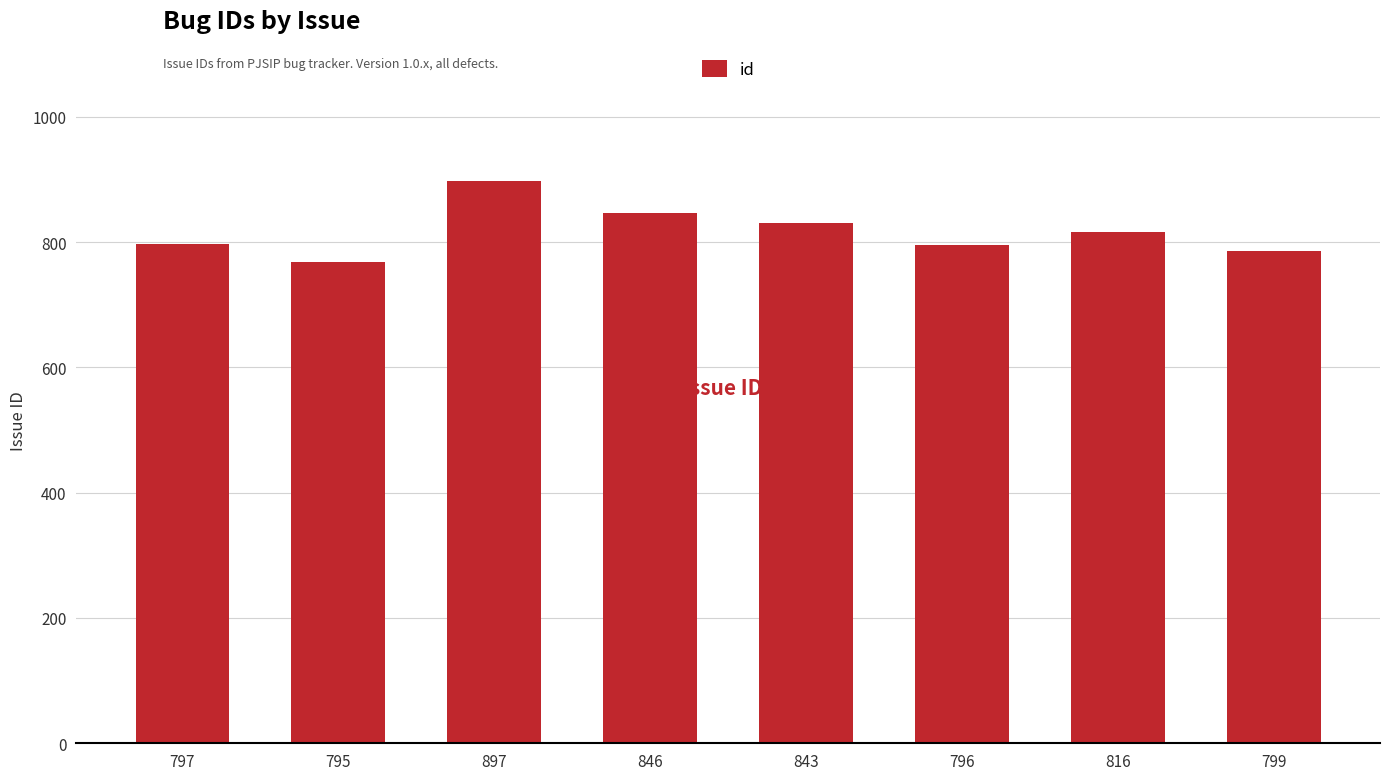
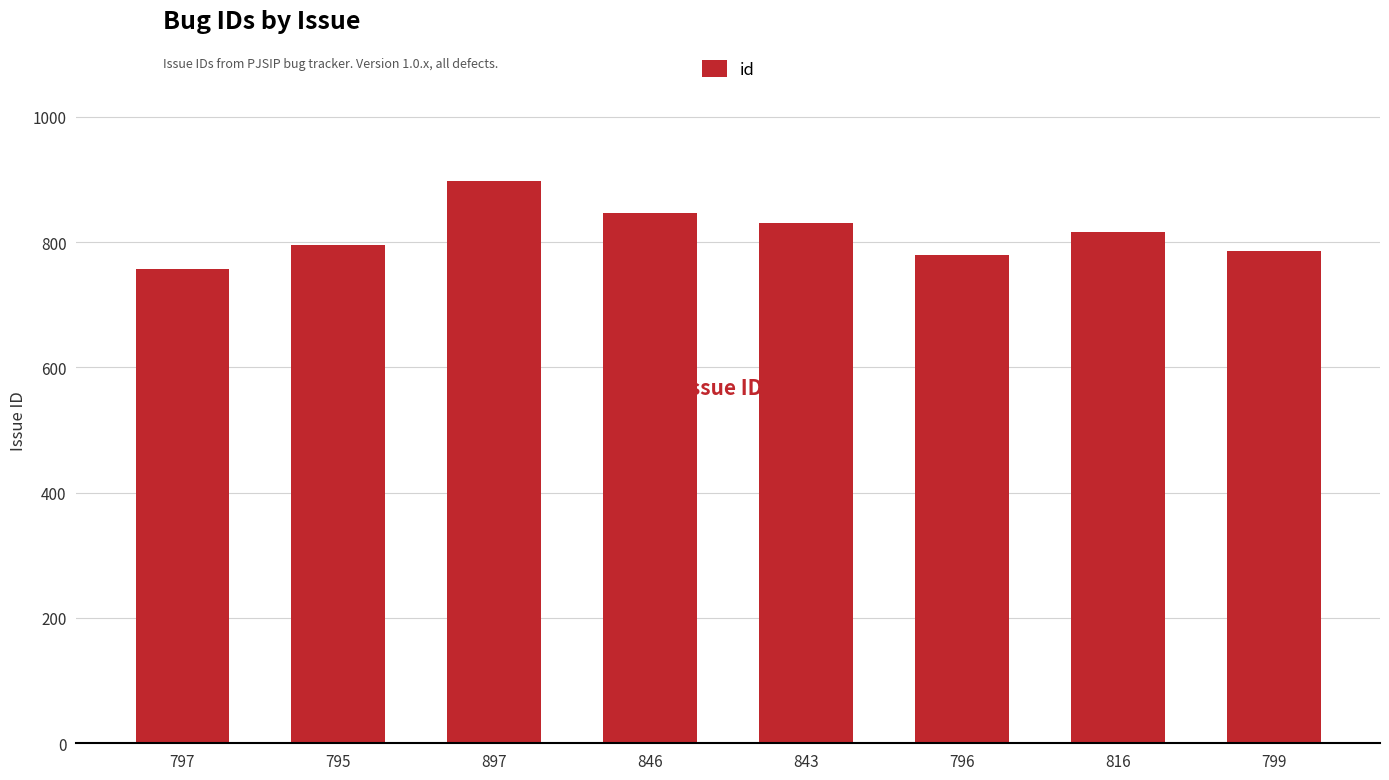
  {
-   "797": 800,
-   "795": 770,
+   "797": 760,
+   "795": 800,
    "897": 900,
    "846": 850,
    "843": 830,
-   "796": 800,
+   "796": 780,
    "816": 820,
    "799": 790
  }
